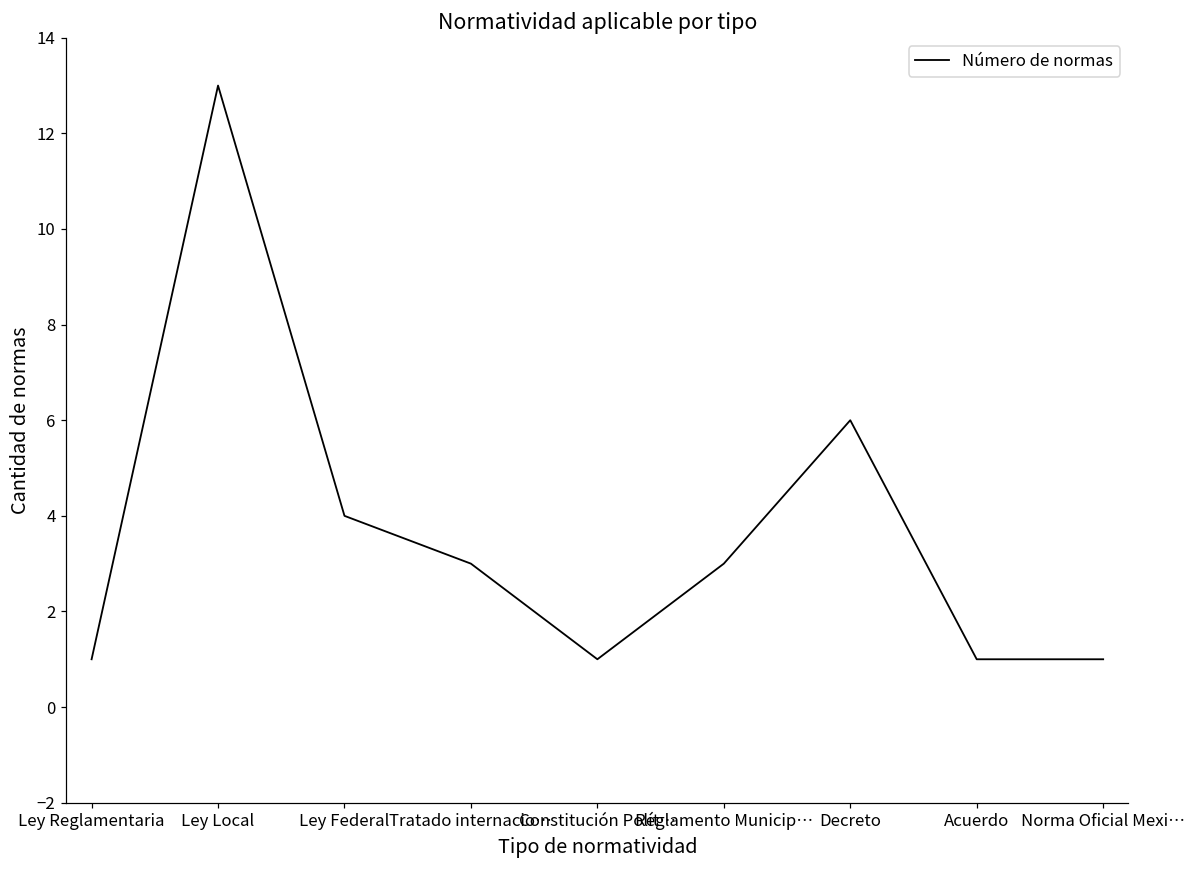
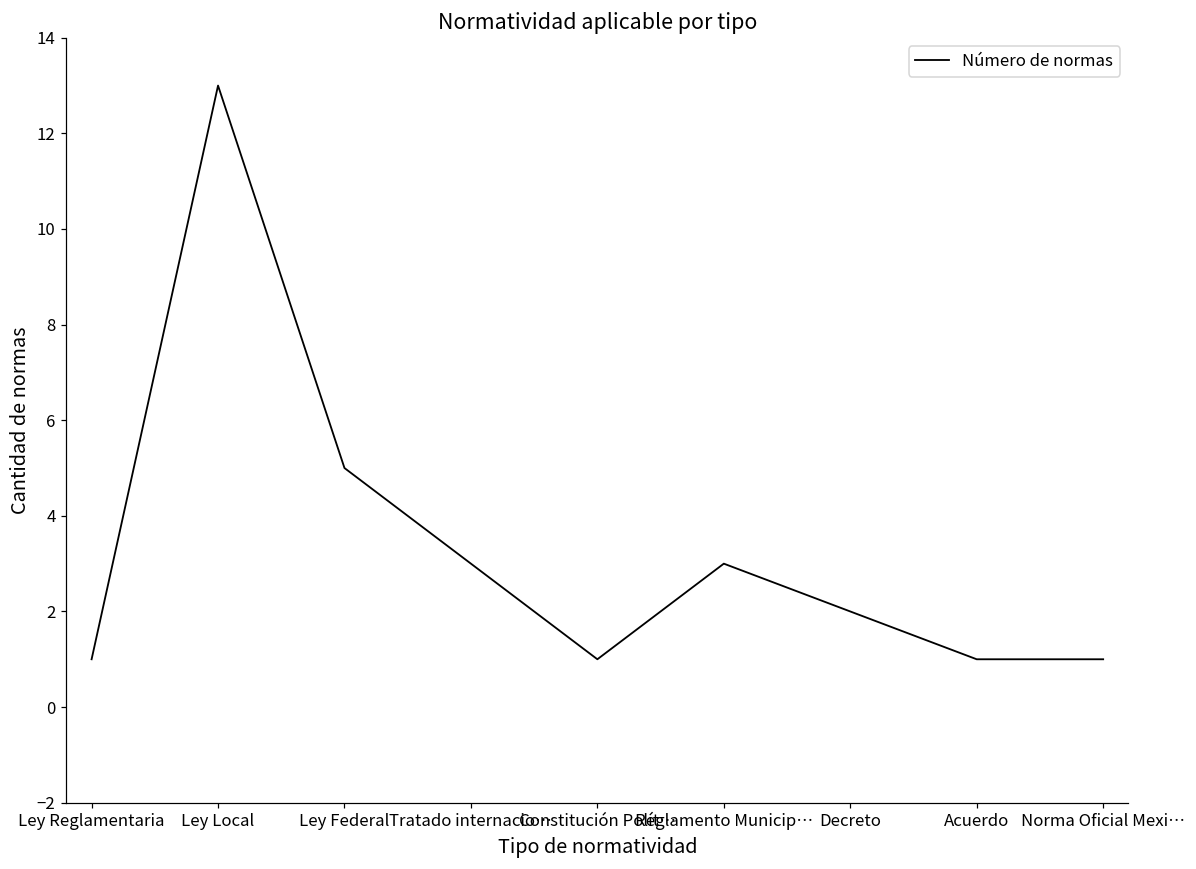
  {
    "Ley Reglamentaria": 1,
    "Ley Local": 13,
-   "Ley Federal": 4,
-   "Decreto": 6,
+   "Ley Federal": 5,
+   "Decreto": 2,
    "Acuerdo": 1,
    "Norma Oficial Mexi…": 1
  }
